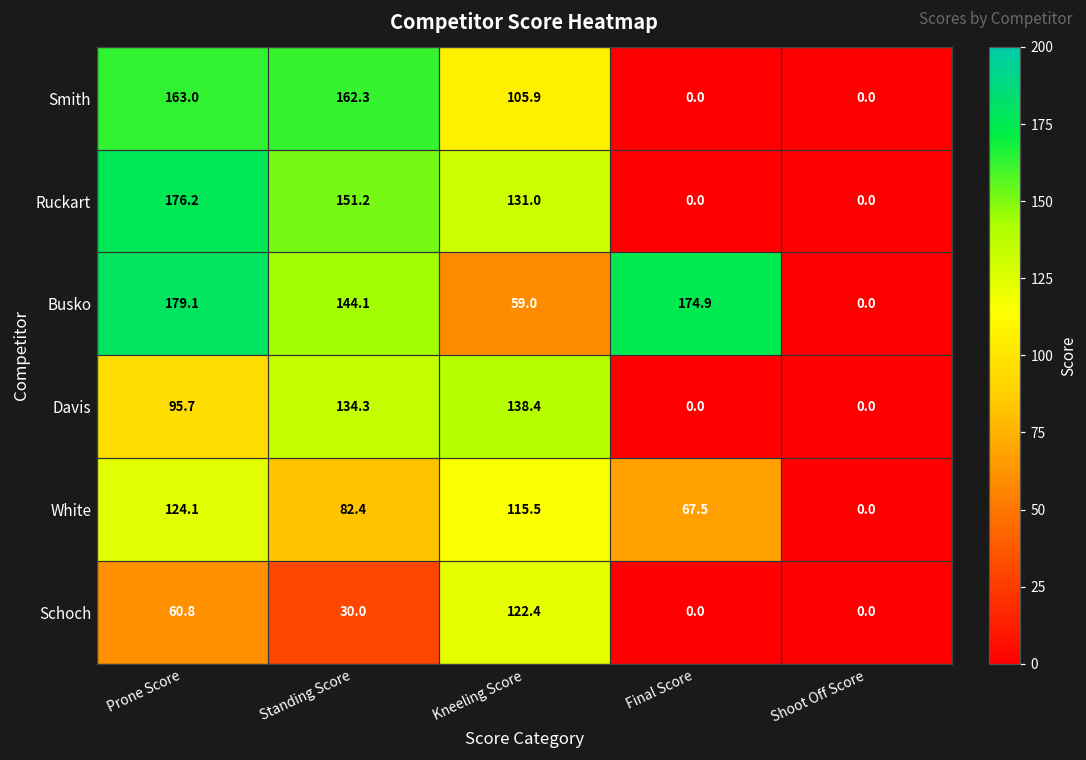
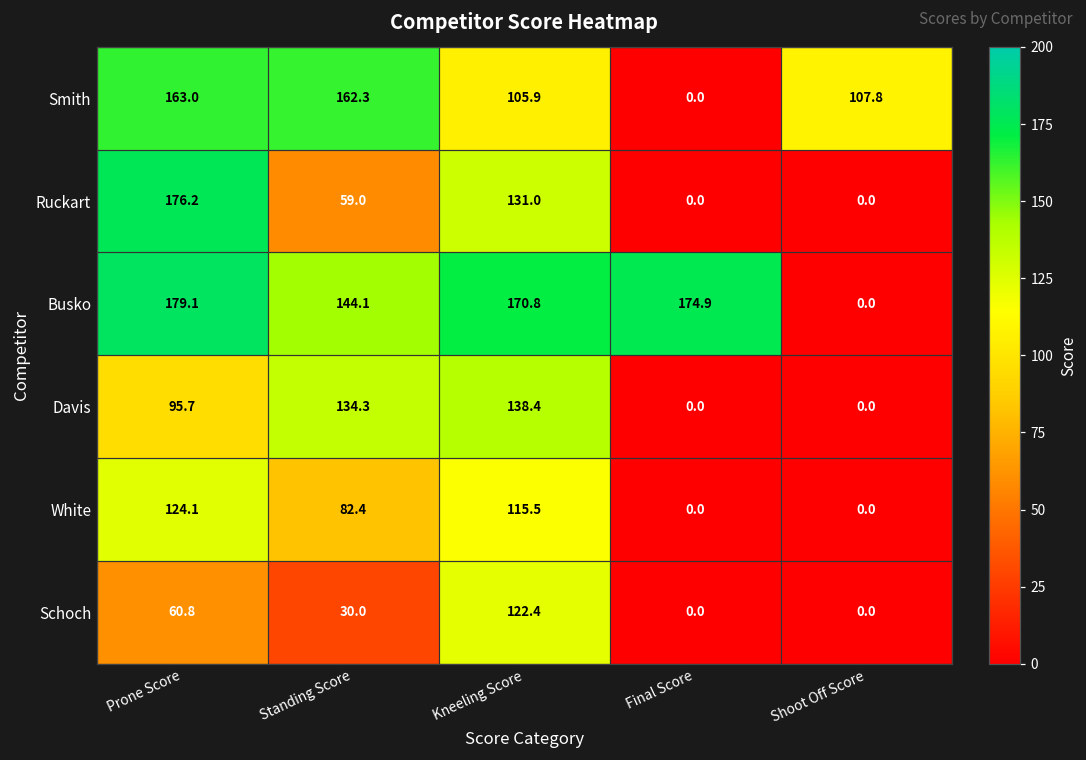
  {
    "Smith": {
      "Prone Score": 163.0,
      "Standing Score": 162.3,
      "Kneeling Score": 105.9,
      "Final Score": 0.0,
-     "Shoot Off Score": 0.0
+     "Shoot Off Score": 107.8
    },
    "Ruckart": {
      "Prone Score": 176.2,
-     "Standing Score": 151.2,
+     "Standing Score": 59.0,
      "Kneeling Score": 131.0,
      "Final Score": 0.0,
      "Shoot Off Score": 0.0
    },
    "Busko": {
      "Prone Score": 179.1,
      "Standing Score": 144.1,
-     "Kneeling Score": 59.0,
+     "Kneeling Score": 170.8,
      "Final Score": 174.9,
      "Shoot Off Score": 0.0
    },
    "Davis": {
      "Prone Score": 95.7,
      "Standing Score": 134.3,
      "Kneeling Score": 138.4,
      "Final Score": 0.0,
      "Shoot Off Score": 0.0
    },
    "White": {
      "Prone Score": 124.1,
      "Standing Score": 82.4,
      "Kneeling Score": 115.5,
-     "Final Score": 67.5,
+     "Final Score": 0.0,
      "Shoot Off Score": 0.0
    },
    "Schoch": {
      "Prone Score": 60.8,
      "Standing Score": 30.0,
      "Kneeling Score": 122.4,
      "Final Score": 0.0,
      "Shoot Off Score": 0.0
    }
  }
